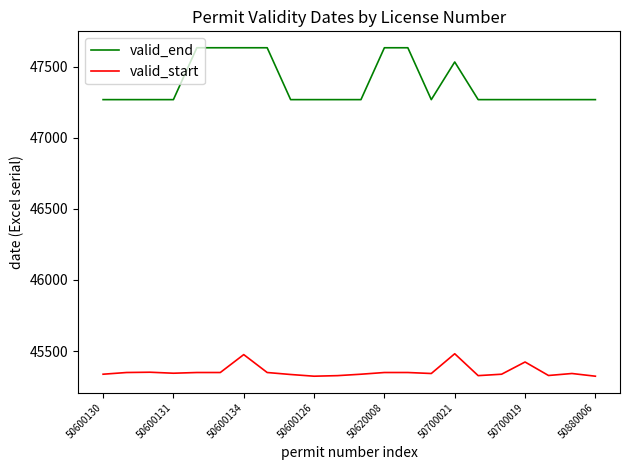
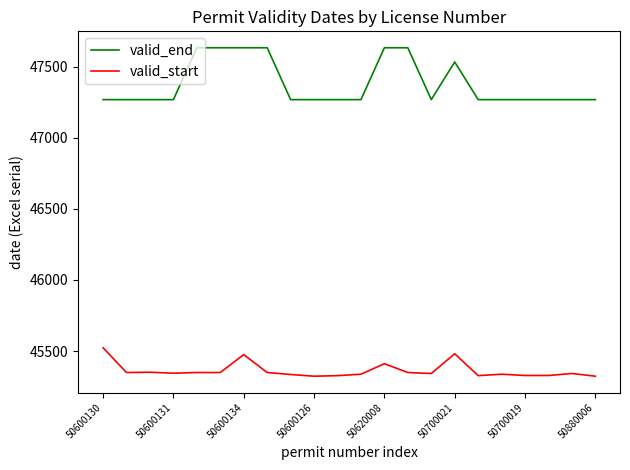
  {
    "valid_end": {
      "50600130": 47270,
      "50600131": 47270,
      "50600134": 47630,
      "50600126": 47270,
      "50620008": 47630,
      "50700021": 47530,
      "50700019": 47270,
      "50880006": 47270
    },
    "valid_start": {
-     "50600130": 45340,
+     "50600130": 45520,
      "50600131": 45340,
      "50600134": 45480,
      "50600126": 45320,
-     "50620008": 45350,
+     "50620008": 45410,
      "50700021": 45480,
-     "50700019": 45420,
+     "50700019": 45330,
      "50880006": 45320
    }
  }
